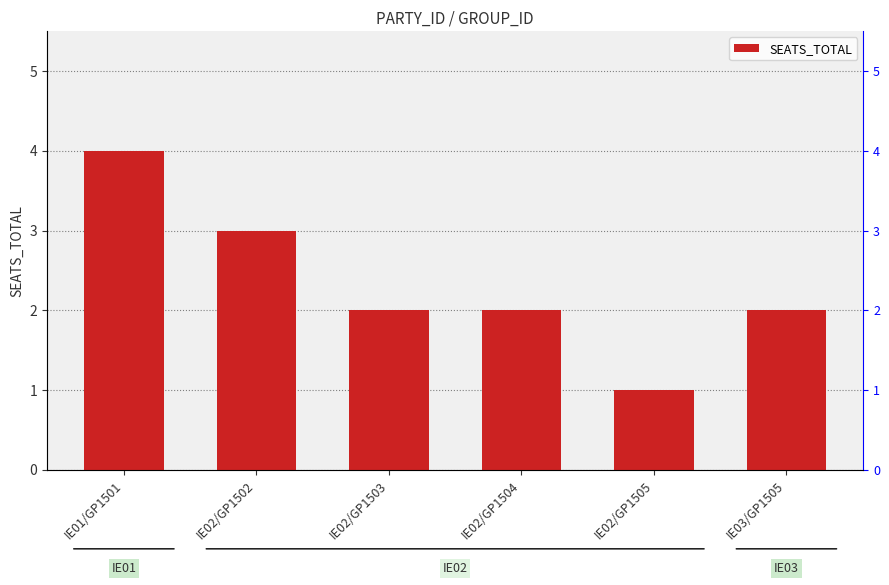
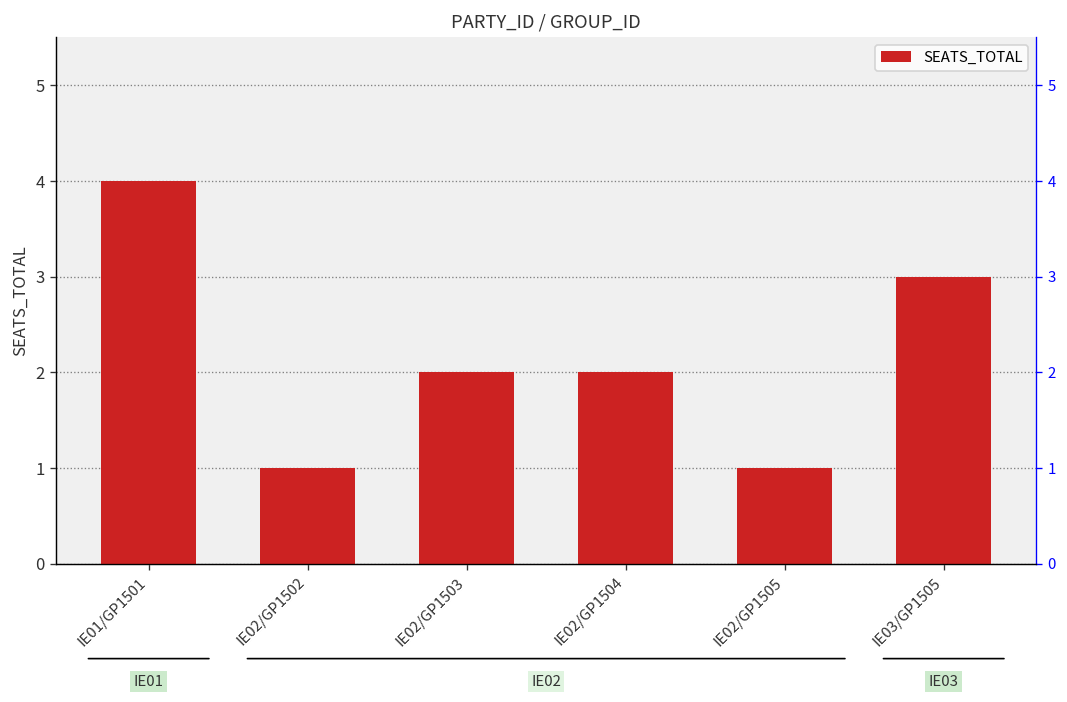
  {
    "IE01/GP1501": 4,
-   "IE02/GP1502": 3,
+   "IE02/GP1502": 1,
    "IE02/GP1503": 2,
    "IE02/GP1504": 2,
    "IE02/GP1505": 1,
-   "IE03/GP1505": 2
+   "IE03/GP1505": 3
  }
